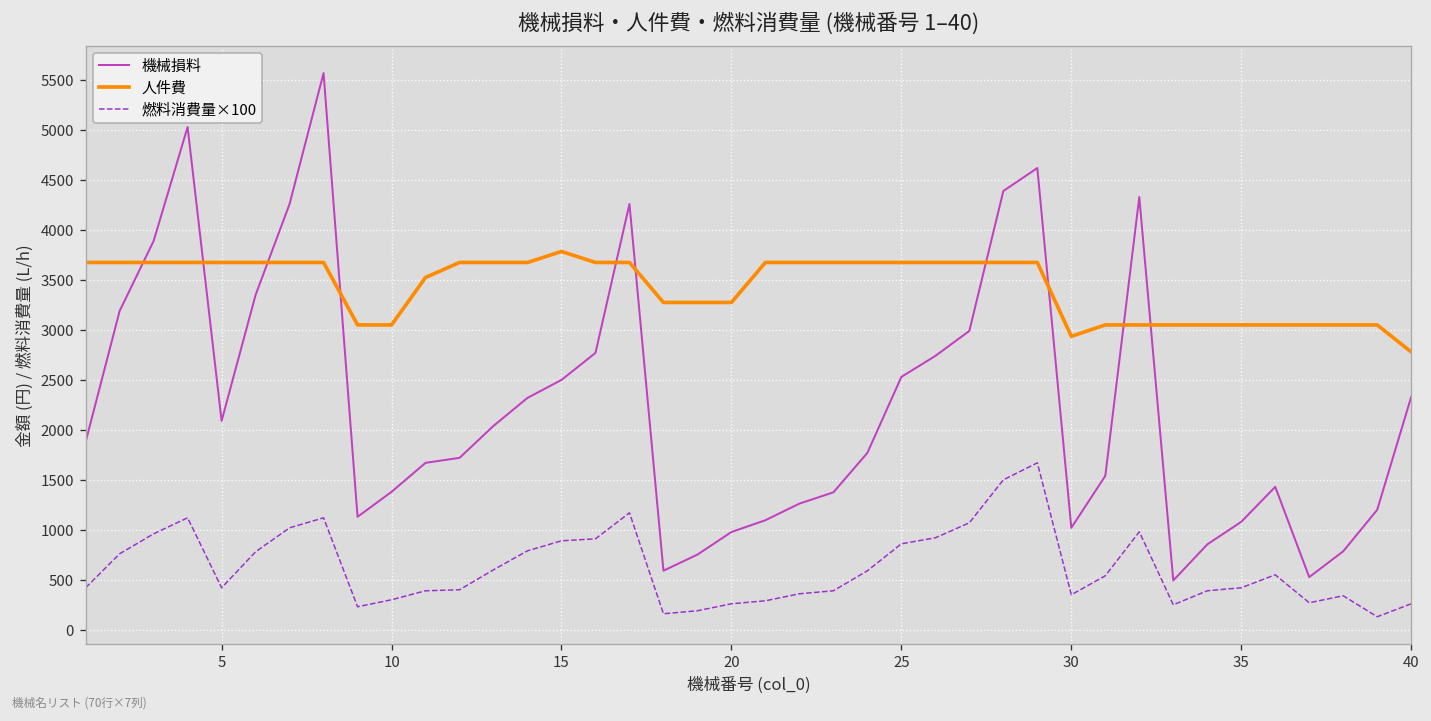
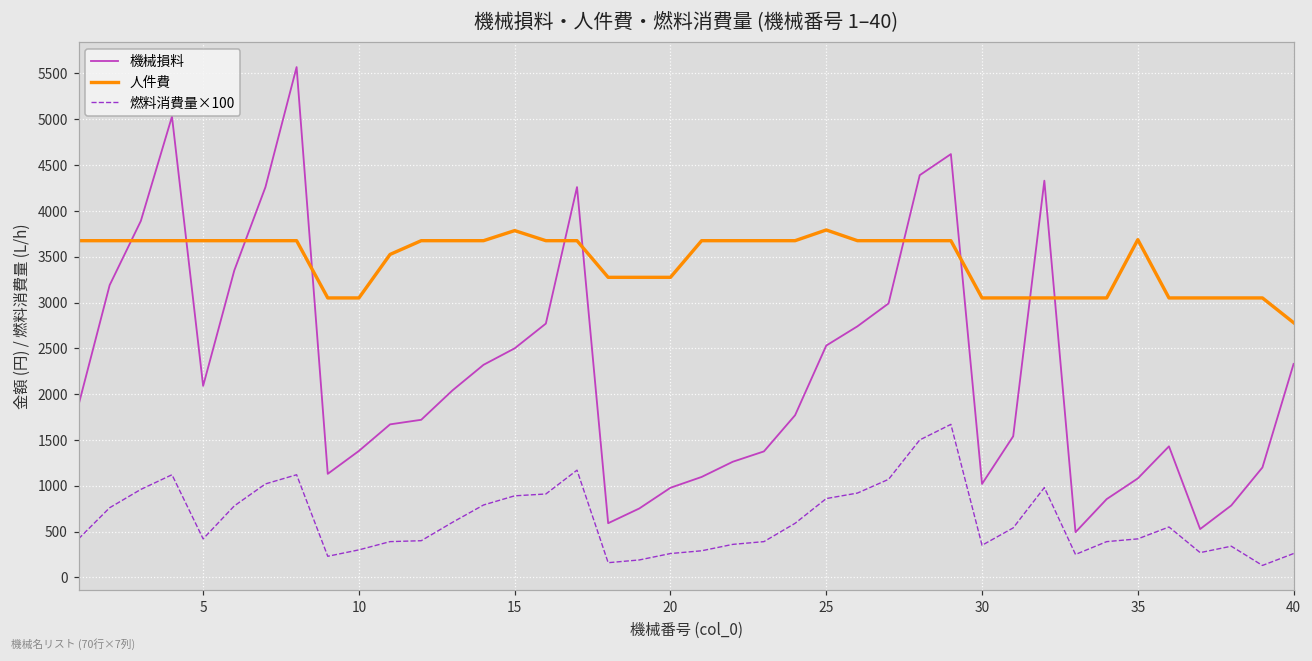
  {
    "人件費": {
      "5": 3700,
      "10": 3100,
      "15": 3800,
      "20": 3300,
-     "25": 3700,
-     "30": 2900,
-     "35": 3100,
+     "25": 3800,
+     "30": 3100,
+     "35": 3700,
      "40": 2800
    }
  }
